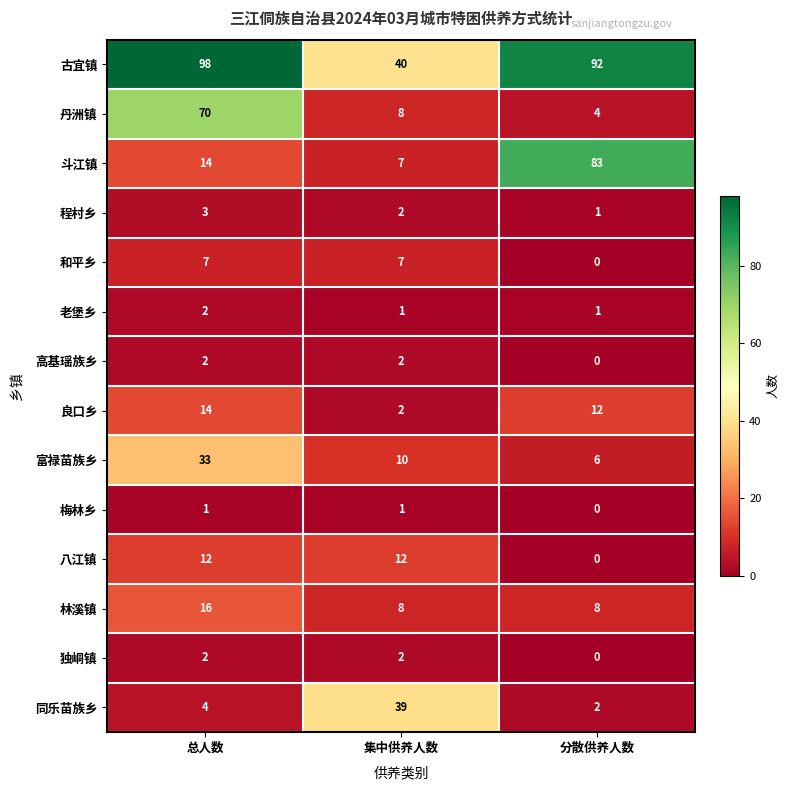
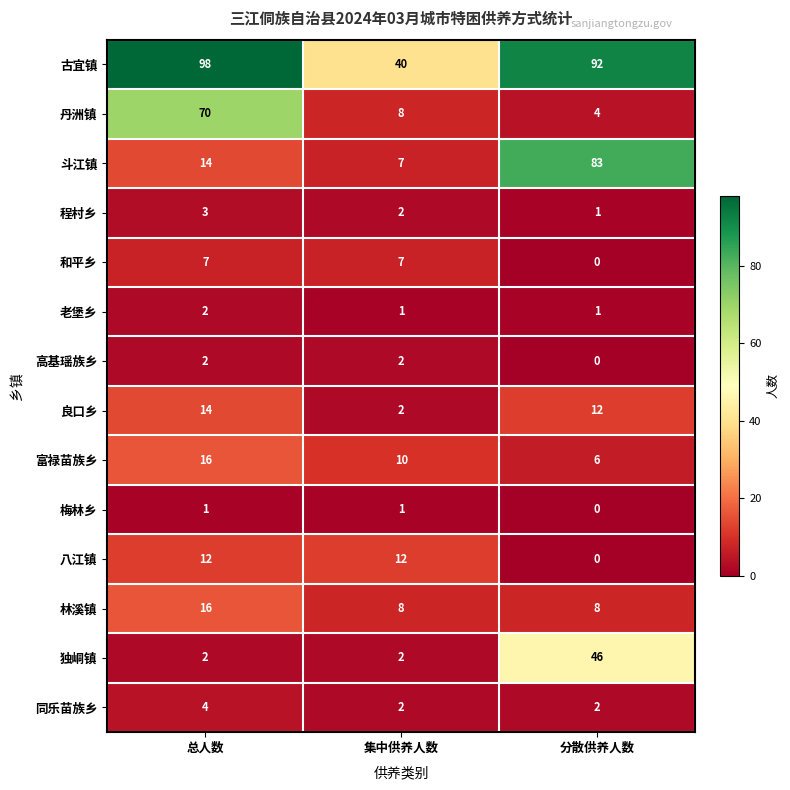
  {
    "古宜镇": {
      "总人数": 98,
      "集中供养人数": 40,
      "分散供养人数": 92
    },
    "丹洲镇": {
      "总人数": 70,
      "集中供养人数": 8,
      "分散供养人数": 4
    },
    "斗江镇": {
      "总人数": 14,
      "集中供养人数": 7,
      "分散供养人数": 83
    },
    "程村乡": {
      "总人数": 3,
      "集中供养人数": 2,
      "分散供养人数": 1
    },
    "和平乡": {
      "总人数": 7,
      "集中供养人数": 7,
      "分散供养人数": 0
    },
    "老堡乡": {
      "总人数": 2,
      "集中供养人数": 1,
      "分散供养人数": 1
    },
    "高基瑶族乡": {
      "总人数": 2,
      "集中供养人数": 2,
      "分散供养人数": 0
    },
    "良口乡": {
      "总人数": 14,
      "集中供养人数": 2,
      "分散供养人数": 12
    },
    "富禄苗族乡": {
-     "总人数": 33,
+     "总人数": 16,
      "集中供养人数": 10,
      "分散供养人数": 6
    },
    "梅林乡": {
      "总人数": 1,
      "集中供养人数": 1,
      "分散供养人数": 0
    },
    "八江镇": {
      "总人数": 12,
      "集中供养人数": 12,
      "分散供养人数": 0
    },
    "林溪镇": {
      "总人数": 16,
      "集中供养人数": 8,
      "分散供养人数": 8
    },
    "独峒镇": {
      "总人数": 2,
      "集中供养人数": 2,
-     "分散供养人数": 0
+     "分散供养人数": 46
    },
    "同乐苗族乡": {
      "总人数": 4,
-     "集中供养人数": 39,
+     "集中供养人数": 2,
      "分散供养人数": 2
    }
  }
